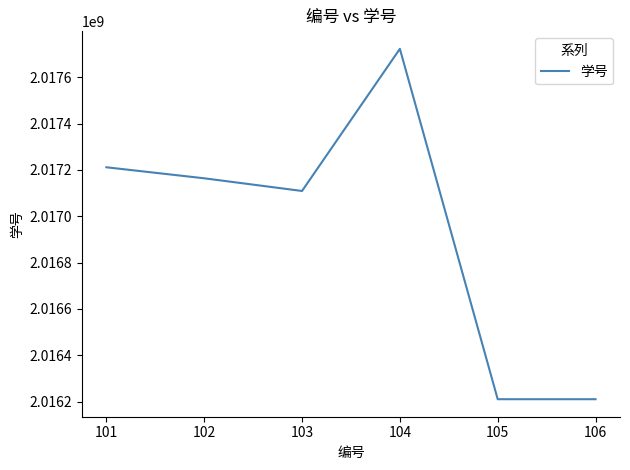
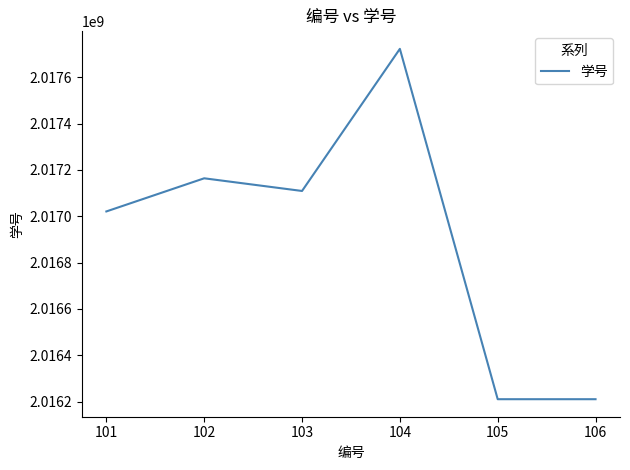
  {
-   "101": 2017210000,
+   "101": 2017020000,
    "102": 2017160000,
    "103": 2017110000,
    "104": 2017720000,
    "105": 2016210000,
    "106": 2016210000
  }
